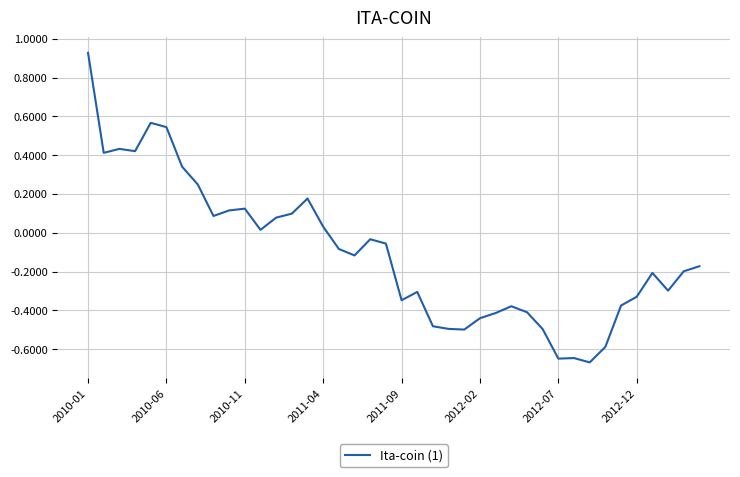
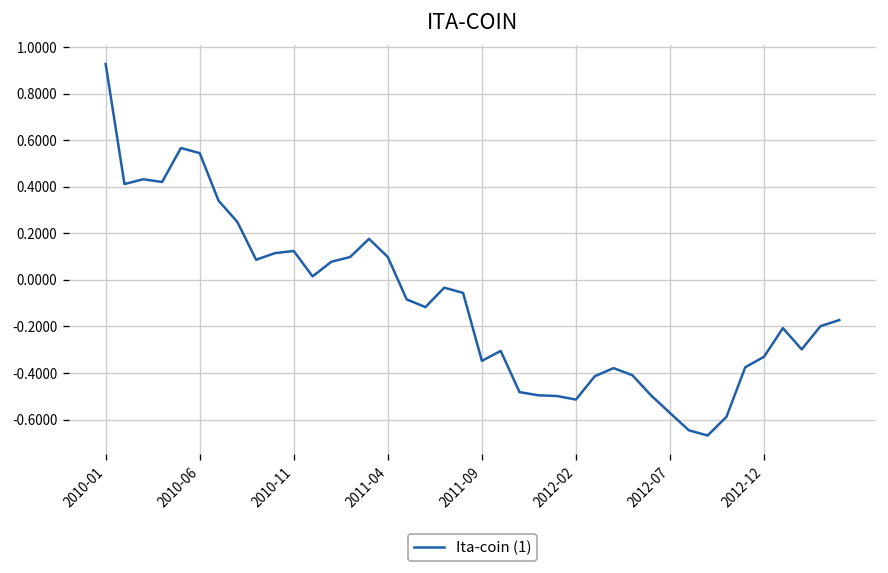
  {
    "2010-01": 0.93,
    "2010-06": 0.54,
    "2010-11": 0.12,
-   "2011-04": 0.03,
+   "2011-04": 0.10,
    "2011-09": -0.35,
-   "2012-02": -0.44,
-   "2012-07": -0.65,
+   "2012-02": -0.51,
+   "2012-07": -0.57,
    "2012-12": -0.33
  }
